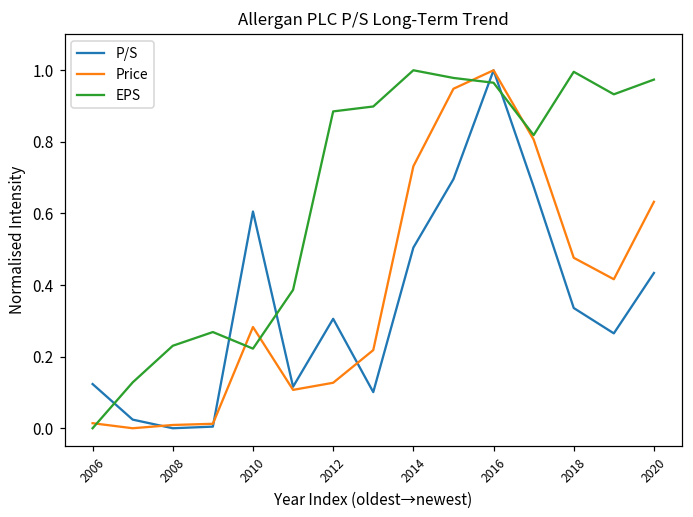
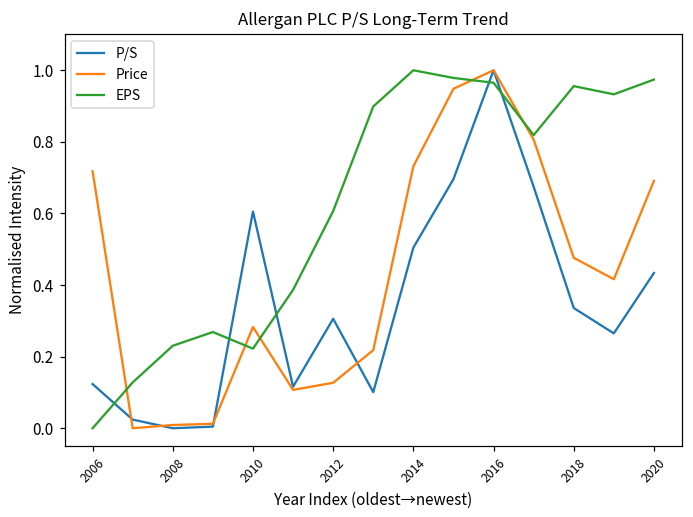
  {
    "P/S": {
      "2006": 0.12,
      "2008": 0.00,
      "2010": 0.61,
      "2012": 0.31,
      "2014": 0.50,
      "2018": 0.34,
      "2020": 0.43
    },
    "Price": {
-     "2006": 0.01,
+     "2006": 0.72,
      "2008": 0.01,
      "2010": 0.28,
      "2012": 0.13,
      "2014": 0.73,
      "2018": 0.48,
-     "2020": 0.63
+     "2020": 0.69
    },
    "EPS": {
      "2006": 0.00,
      "2008": 0.23,
      "2010": 0.22,
-     "2012": 0.89,
+     "2012": 0.61,
      "2014": 1.00,
      "2016": 0.97,
-     "2018": 1.00,
+     "2018": 0.96,
      "2020": 0.97
    }
  }
